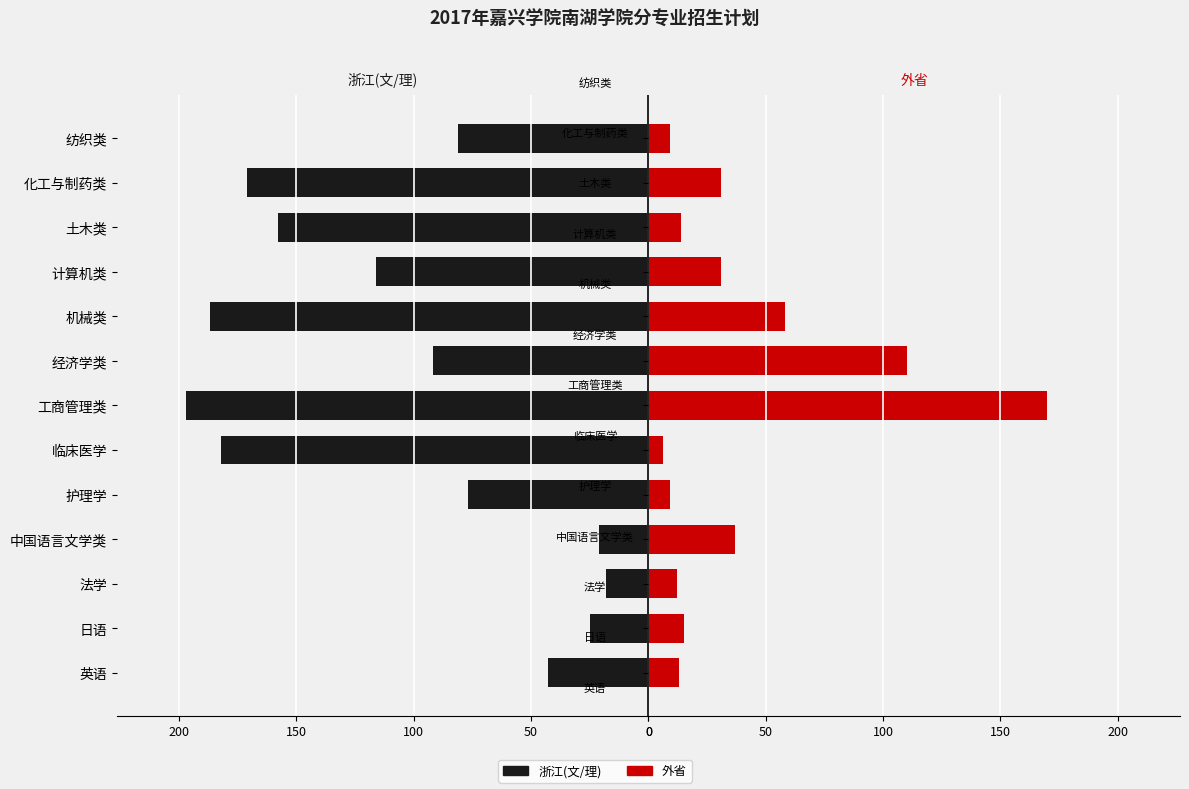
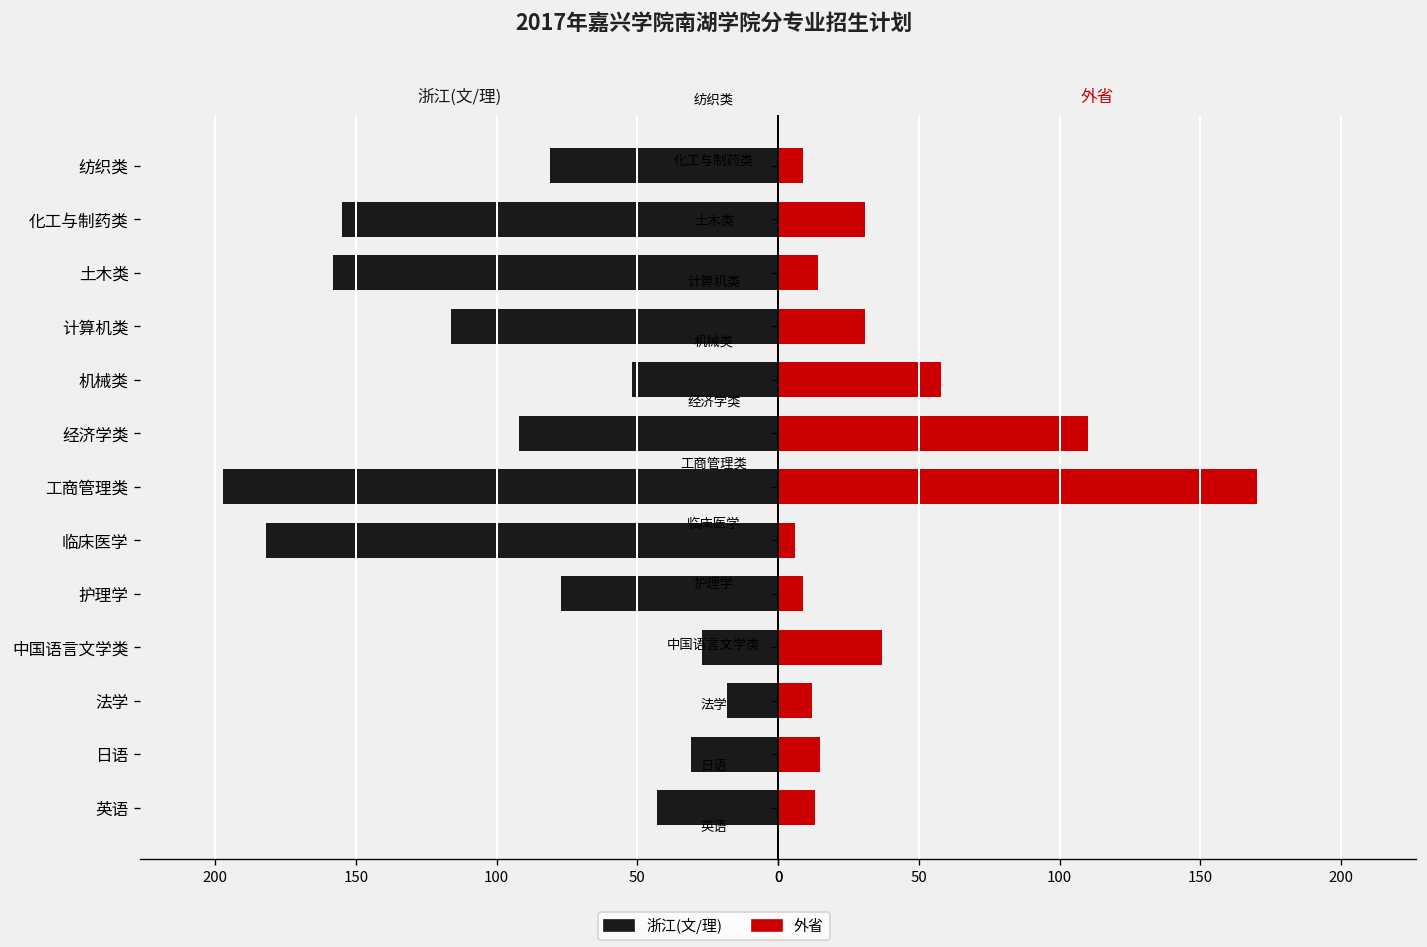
  {
    "浙江(文/理)": {
      "纺织类": 81,
-     "化工与制药类": 171,
+     "化工与制药类": 155,
      "土木类": 158,
      "计算机类": 116,
-     "机械类": 187,
+     "机械类": 52,
      "经济学类": 92,
      "工商管理类": 197,
      "临床医学": 182,
      "护理学": 77,
-     "中国语言文学类": 21,
+     "中国语言文学类": 27,
      "法学": 18,
-     "日语": 25,
+     "日语": 31,
      "英语": 43
    }
  }
